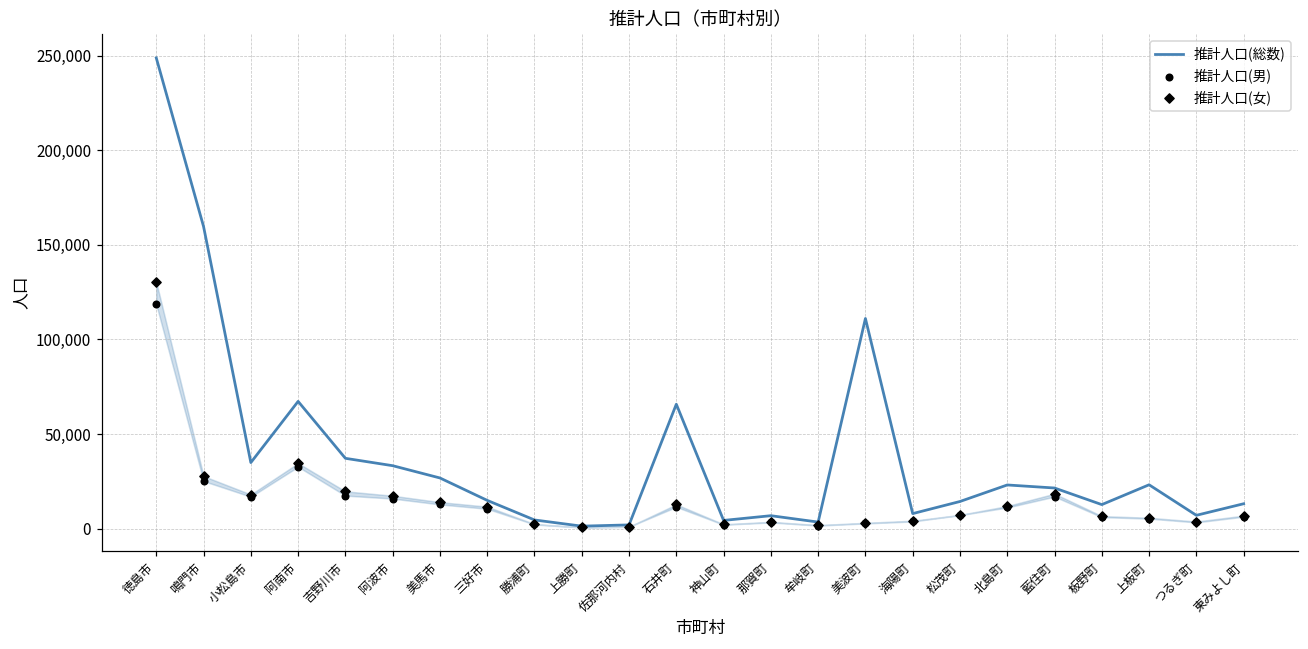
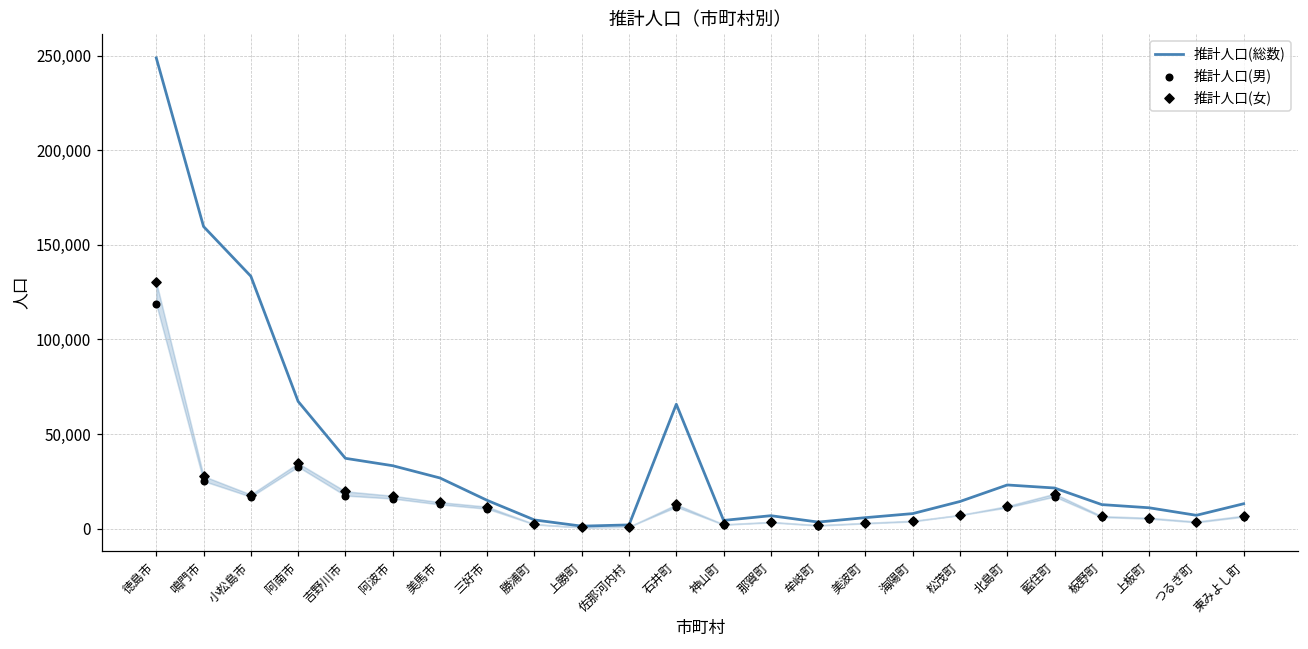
  {
    "推計人口(総数)": {
      "徳島市": "249,000",
      "鳴門市": "160,000",
-     "小松島市": "35,000",
+     "小松島市": "133,000",
      "阿南市": "67,000",
      "吉野川市": "37,000",
      "阿波市": "33,000",
      "美馬市": "27,000",
      "三好市": "15,000",
      "勝浦町": "5,000",
      "石井町": "66,000",
      "神山町": "4,000",
      "那賀町": "7,000",
      "牟岐町": "3,000",
-     "美波町": "111,000",
+     "美波町": "6,000",
      "海陽町": "8,000",
      "松茂町": "14,000",
      "北島町": "23,000",
      "藍住町": "21,000",
      "板野町": "13,000",
-     "上板町": "23,000",
+     "上板町": "11,000",
      "つるぎ町": "7,000",
      "東みよし町": "13,000"
    }
  }
